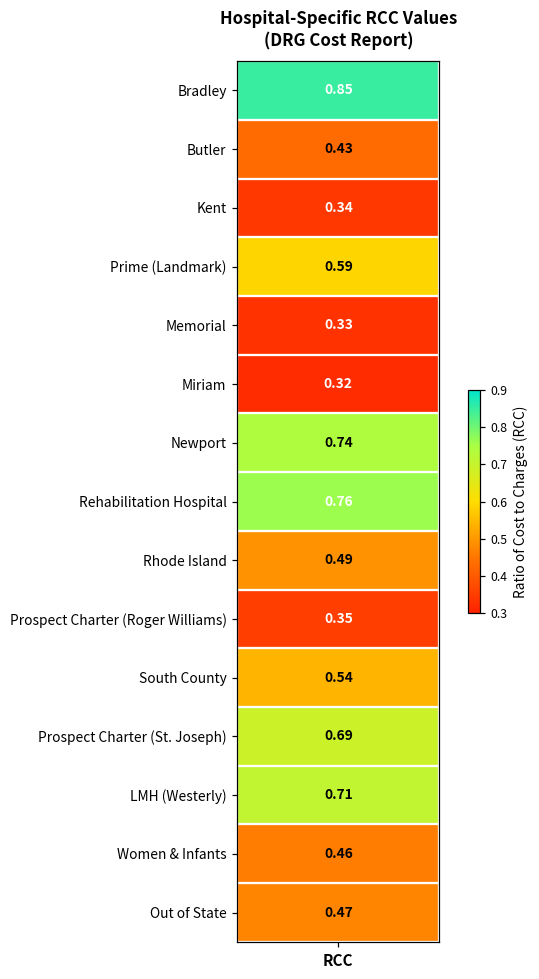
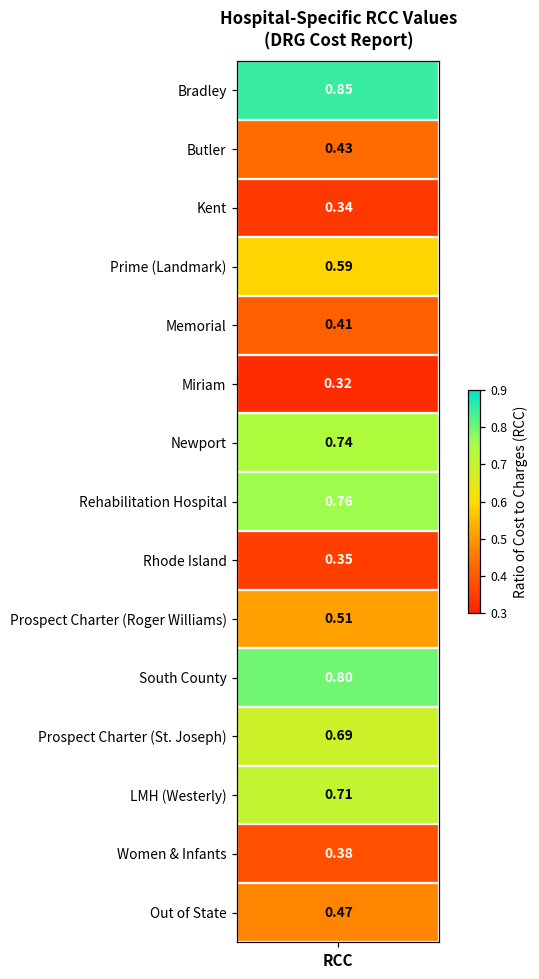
  {
    "Bradley": {
      "RCC": 0.85
    },
    "Butler": {
      "RCC": 0.43
    },
    "Kent": {
      "RCC": 0.34
    },
    "Prime (Landmark)": {
      "RCC": 0.59
    },
    "Memorial": {
-     "RCC": 0.33
+     "RCC": 0.41
    },
    "Miriam": {
      "RCC": 0.32
    },
    "Newport": {
      "RCC": 0.74
    },
    "Rehabilitation Hospital": {
      "RCC": 0.76
    },
    "Rhode Island": {
-     "RCC": 0.49
+     "RCC": 0.35
    },
    "Prospect Charter (Roger Williams)": {
-     "RCC": 0.35
+     "RCC": 0.51
    },
    "South County": {
-     "RCC": 0.54
+     "RCC": 0.80
    },
    "Prospect Charter (St. Joseph)": {
      "RCC": 0.69
    },
    "LMH (Westerly)": {
      "RCC": 0.71
    },
    "Women & Infants": {
-     "RCC": 0.46
+     "RCC": 0.38
    },
    "Out of State": {
      "RCC": 0.47
    }
  }
